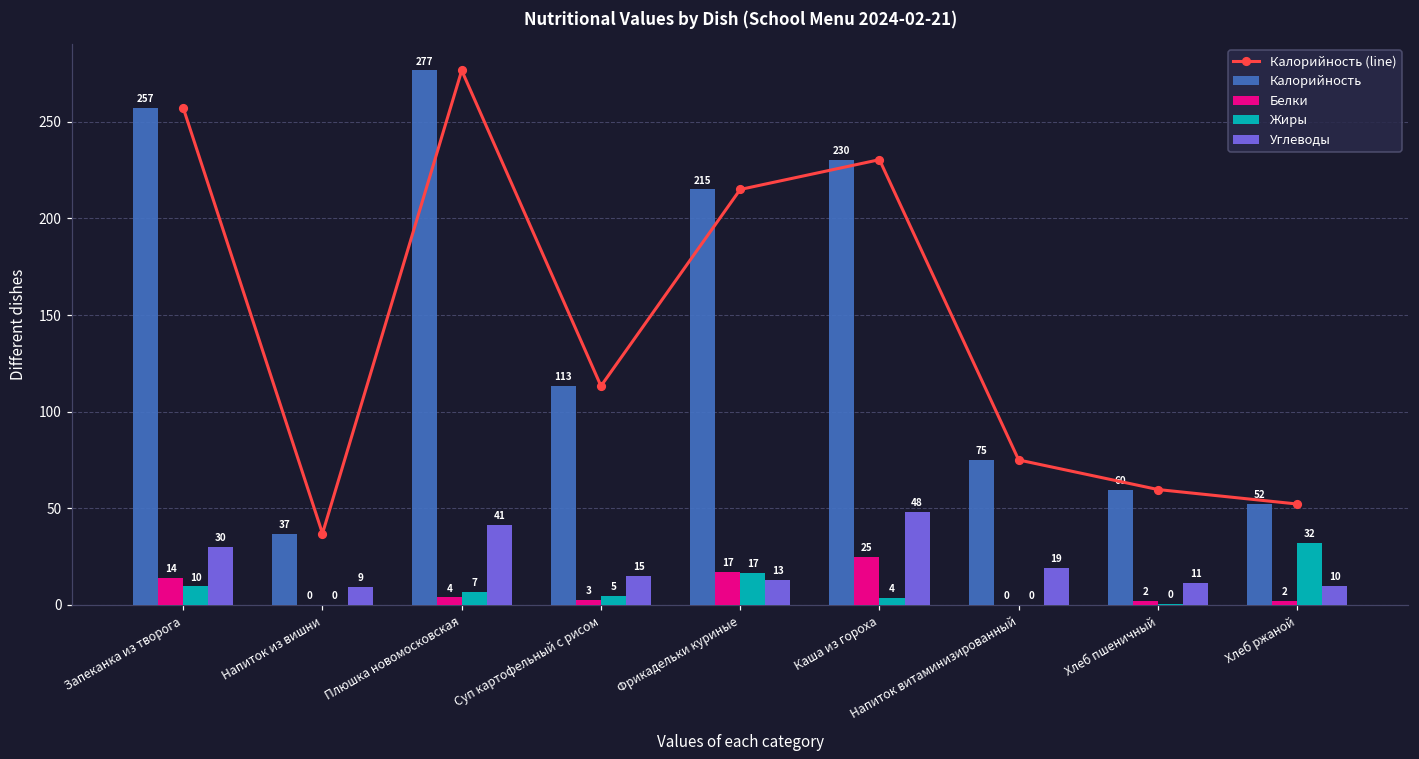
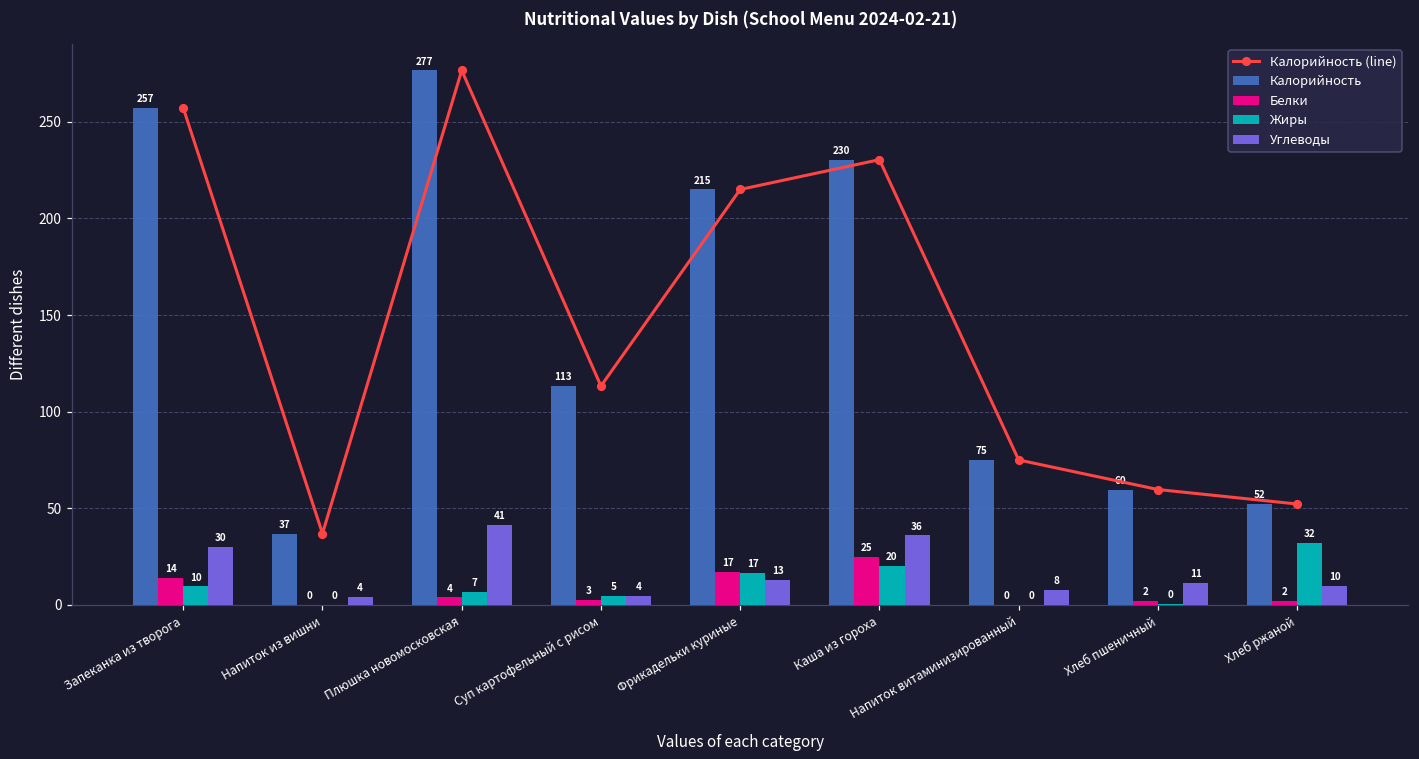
  {
    "Калорийность": {
      "Запеканка из творога": 257,
      "Напиток из вишни": 37,
      "Плюшка новомосковская": 277,
      "Суп картофельный с рисом": 113,
      "Фрикадельки куриные": 215,
      "Каша из гороха": 230,
      "Напиток витаминизированный": 75,
      "Хлеб пшеничный": 60,
      "Хлеб ржаной": 52
    },
    "Белки": {
      "Запеканка из творога": 14,
      "Напиток из вишни": 0,
      "Плюшка новомосковская": 4,
      "Суп картофельный с рисом": 3,
      "Фрикадельки куриные": 17,
      "Каша из гороха": 25,
      "Напиток витаминизированный": 0,
      "Хлеб пшеничный": 2,
      "Хлеб ржаной": 2
    },
    "Жиры": {
      "Запеканка из творога": 10,
      "Напиток из вишни": 0,
      "Плюшка новомосковская": 7,
      "Суп картофельный с рисом": 5,
      "Фрикадельки куриные": 17,
-     "Каша из гороха": 4,
+     "Каша из гороха": 20,
      "Напиток витаминизированный": 0,
      "Хлеб пшеничный": 0,
      "Хлеб ржаной": 32
    },
    "Углеводы": {
      "Запеканка из творога": 30,
-     "Напиток из вишни": 9,
+     "Напиток из вишни": 4,
      "Плюшка новомосковская": 41,
-     "Суп картофельный с рисом": 15,
+     "Суп картофельный с рисом": 4,
      "Фрикадельки куриные": 13,
-     "Каша из гороха": 48,
-     "Напиток витаминизированный": 19,
+     "Каша из гороха": 36,
+     "Напиток витаминизированный": 8,
      "Хлеб пшеничный": 11,
      "Хлеб ржаной": 10
    }
  }
